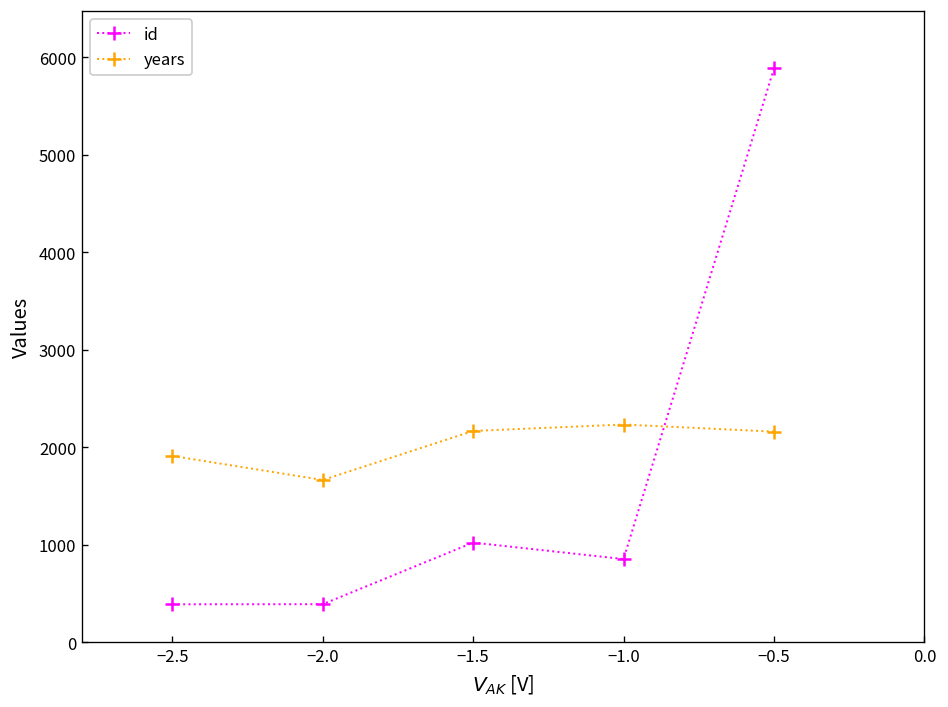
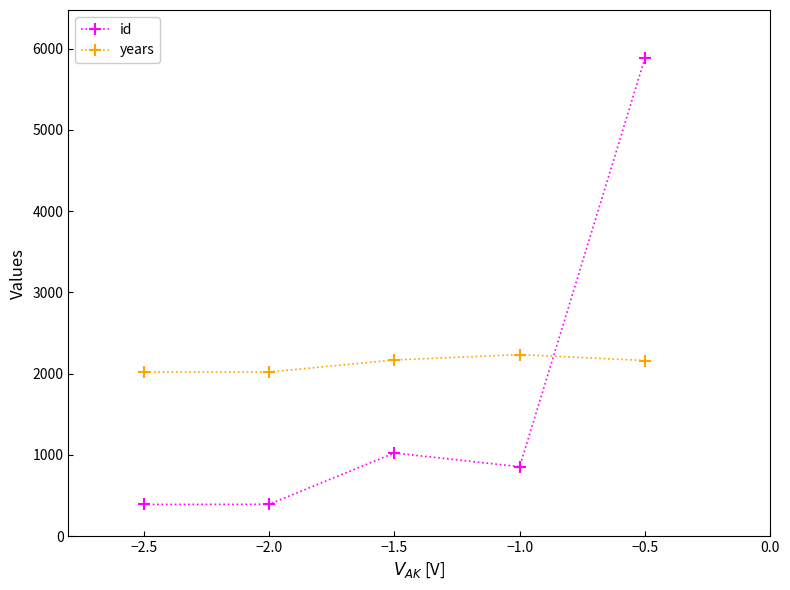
  {
    "id": {
      "−2.5": 400,
      "−2.0": 400,
      "−1.5": 1000,
      "−1.0": 900,
      "−0.5": 5900
    },
    "years": {
-     "−2.5": 1900,
-     "−2.0": 1700,
+     "−2.5": 2000,
+     "−2.0": 2000,
      "−1.5": 2200,
      "−1.0": 2200,
      "−0.5": 2200
    }
  }
